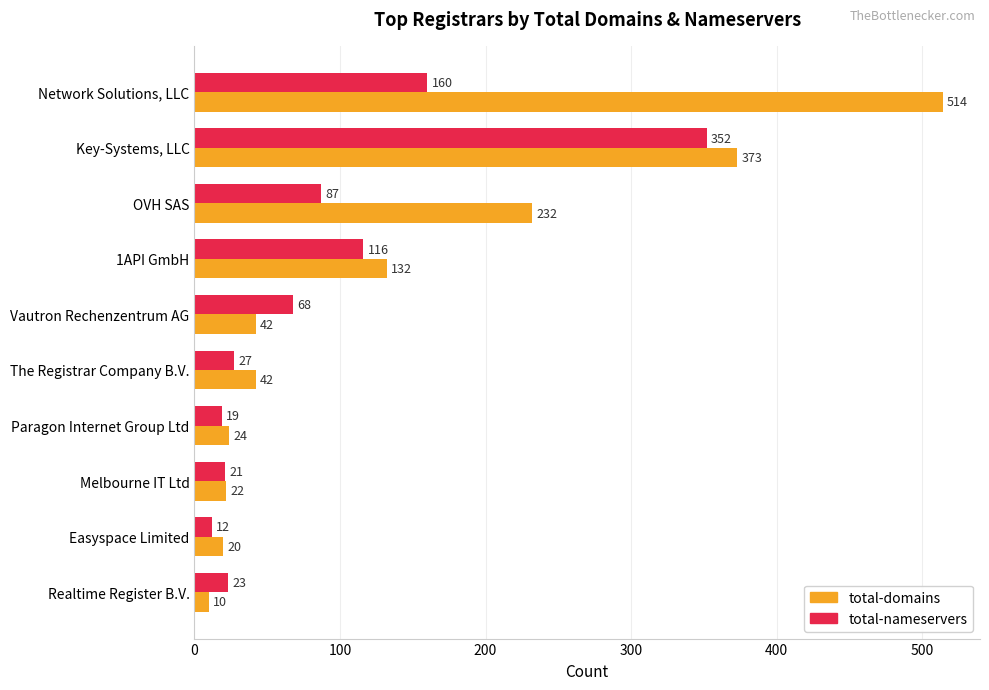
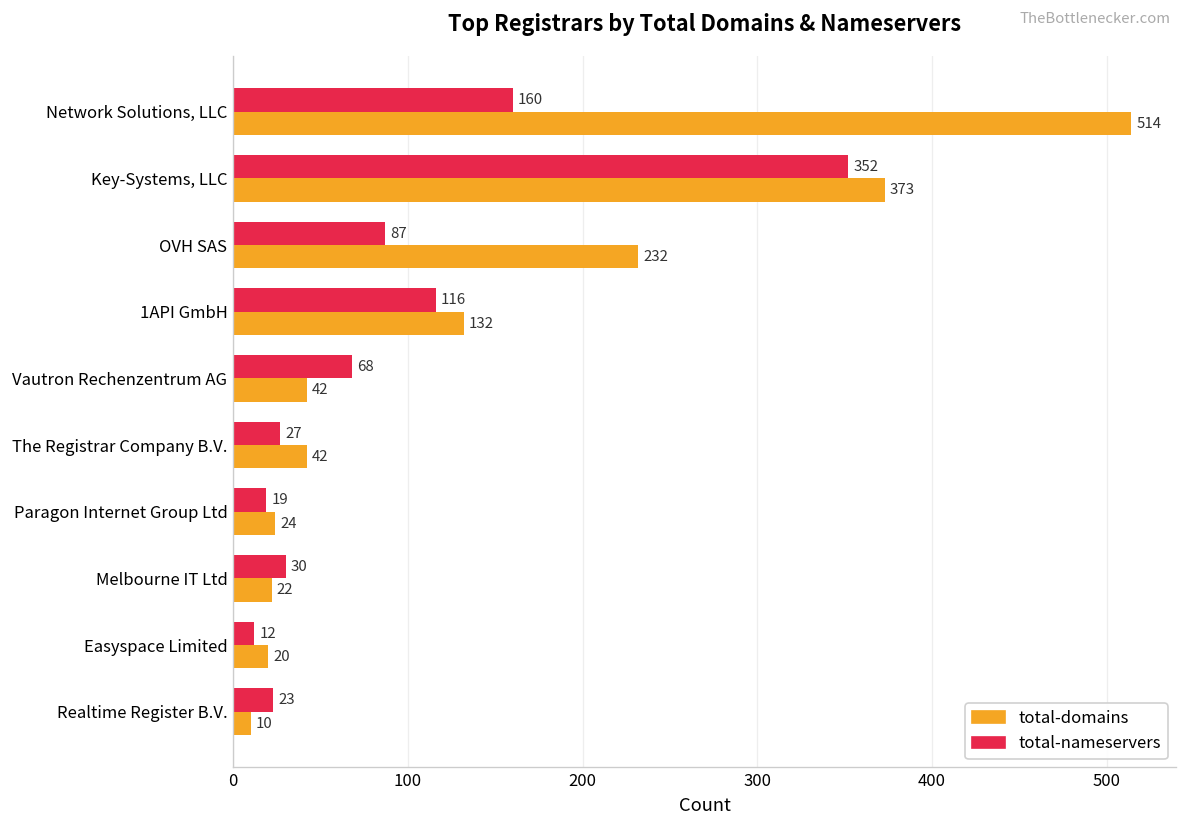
  {
    "total-domains": {
      "Network Solutions, LLC": 514,
      "Key-Systems, LLC": 373,
      "OVH SAS": 232,
      "1API GmbH": 132,
      "Vautron Rechenzentrum AG": 42,
      "The Registrar Company B.V.": 42,
      "Paragon Internet Group Ltd": 24,
      "Melbourne IT Ltd": 22,
      "Easyspace Limited": 20,
      "Realtime Register B.V.": 10
    },
    "total-nameservers": {
      "Network Solutions, LLC": 160,
      "Key-Systems, LLC": 352,
      "OVH SAS": 87,
      "1API GmbH": 116,
      "Vautron Rechenzentrum AG": 68,
      "The Registrar Company B.V.": 27,
      "Paragon Internet Group Ltd": 19,
-     "Melbourne IT Ltd": 21,
+     "Melbourne IT Ltd": 30,
      "Easyspace Limited": 12,
      "Realtime Register B.V.": 23
    }
  }
